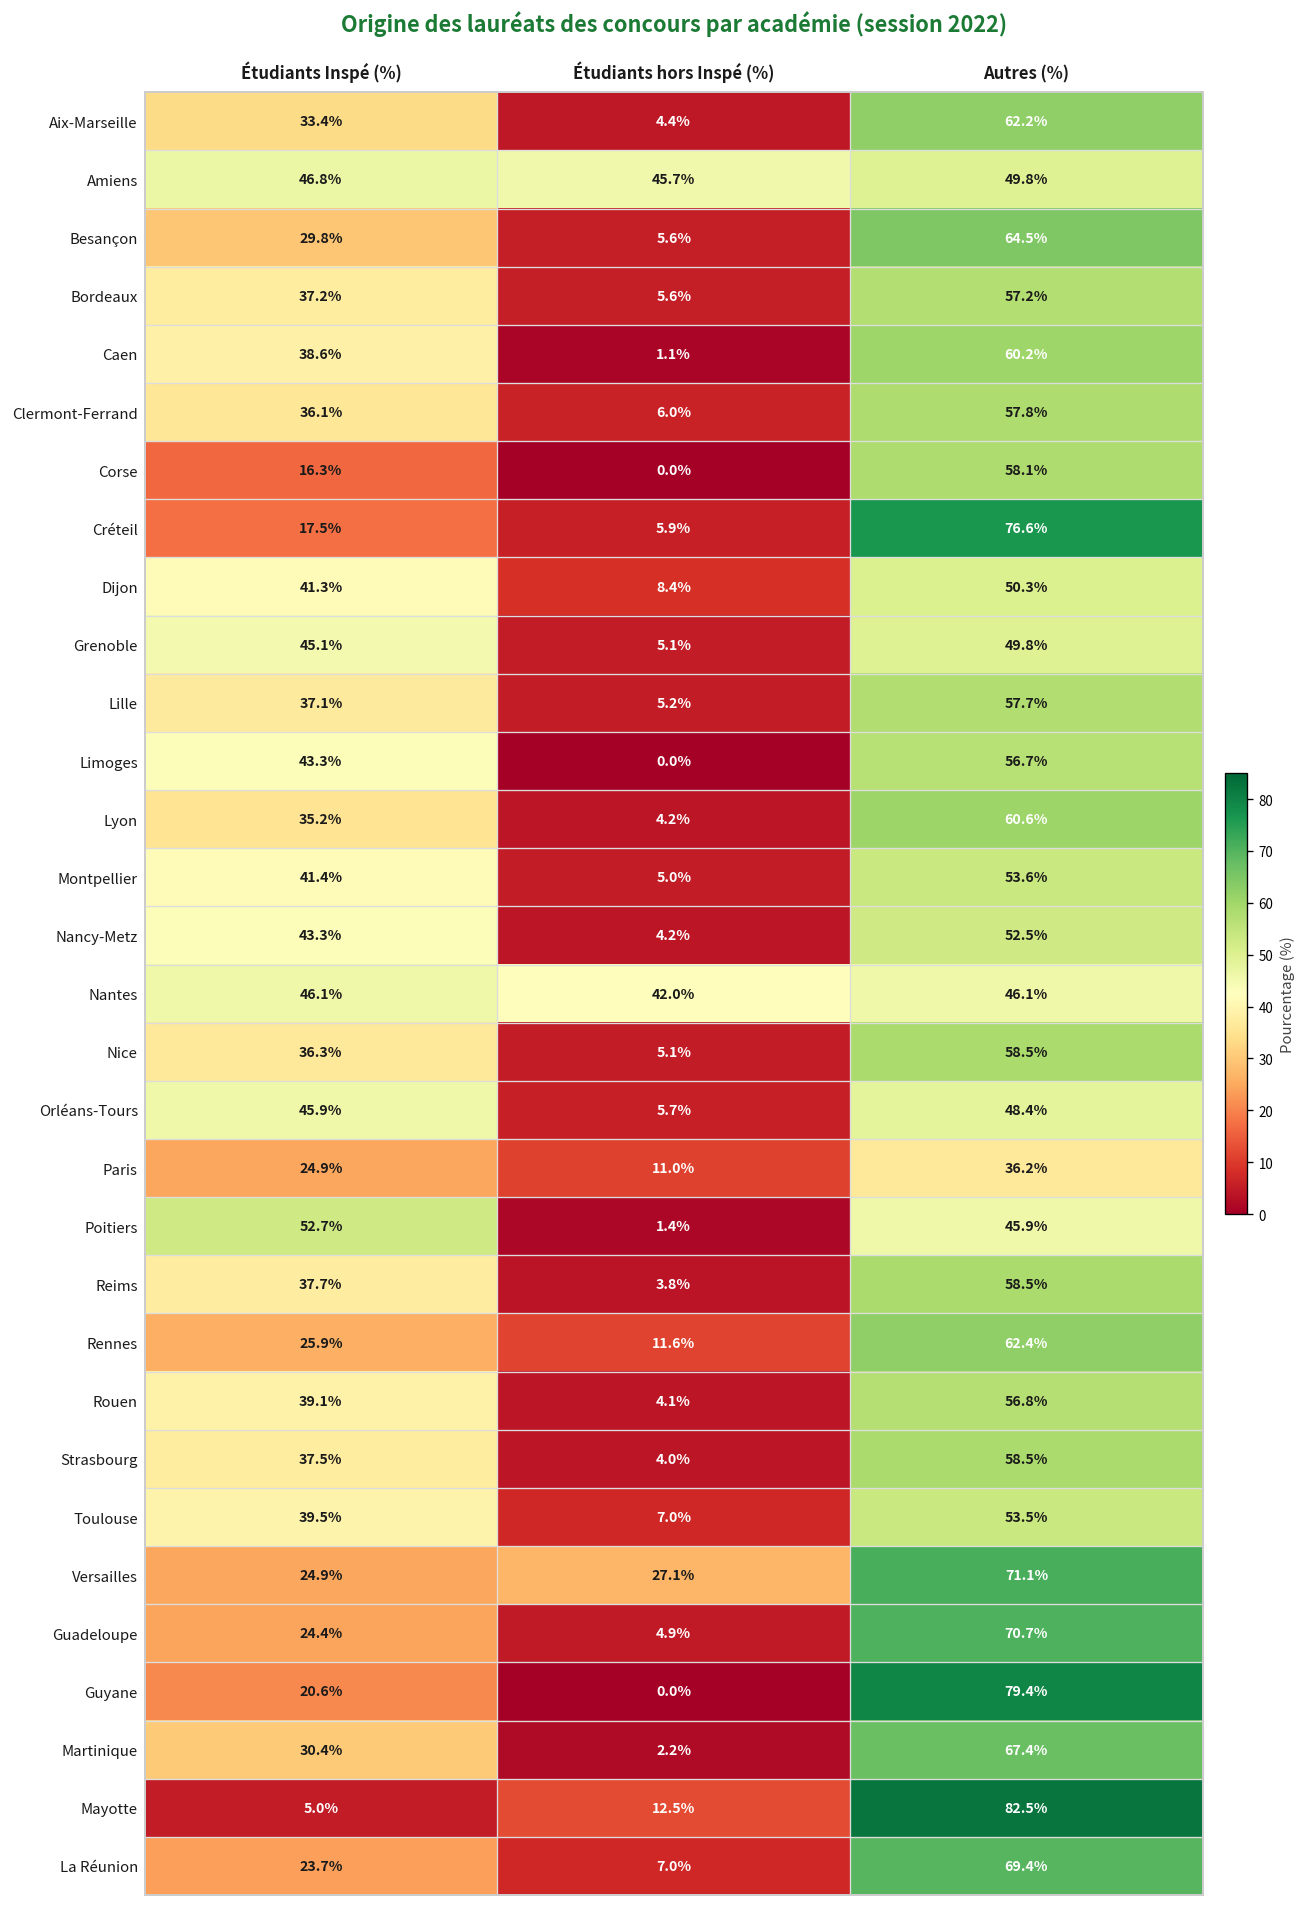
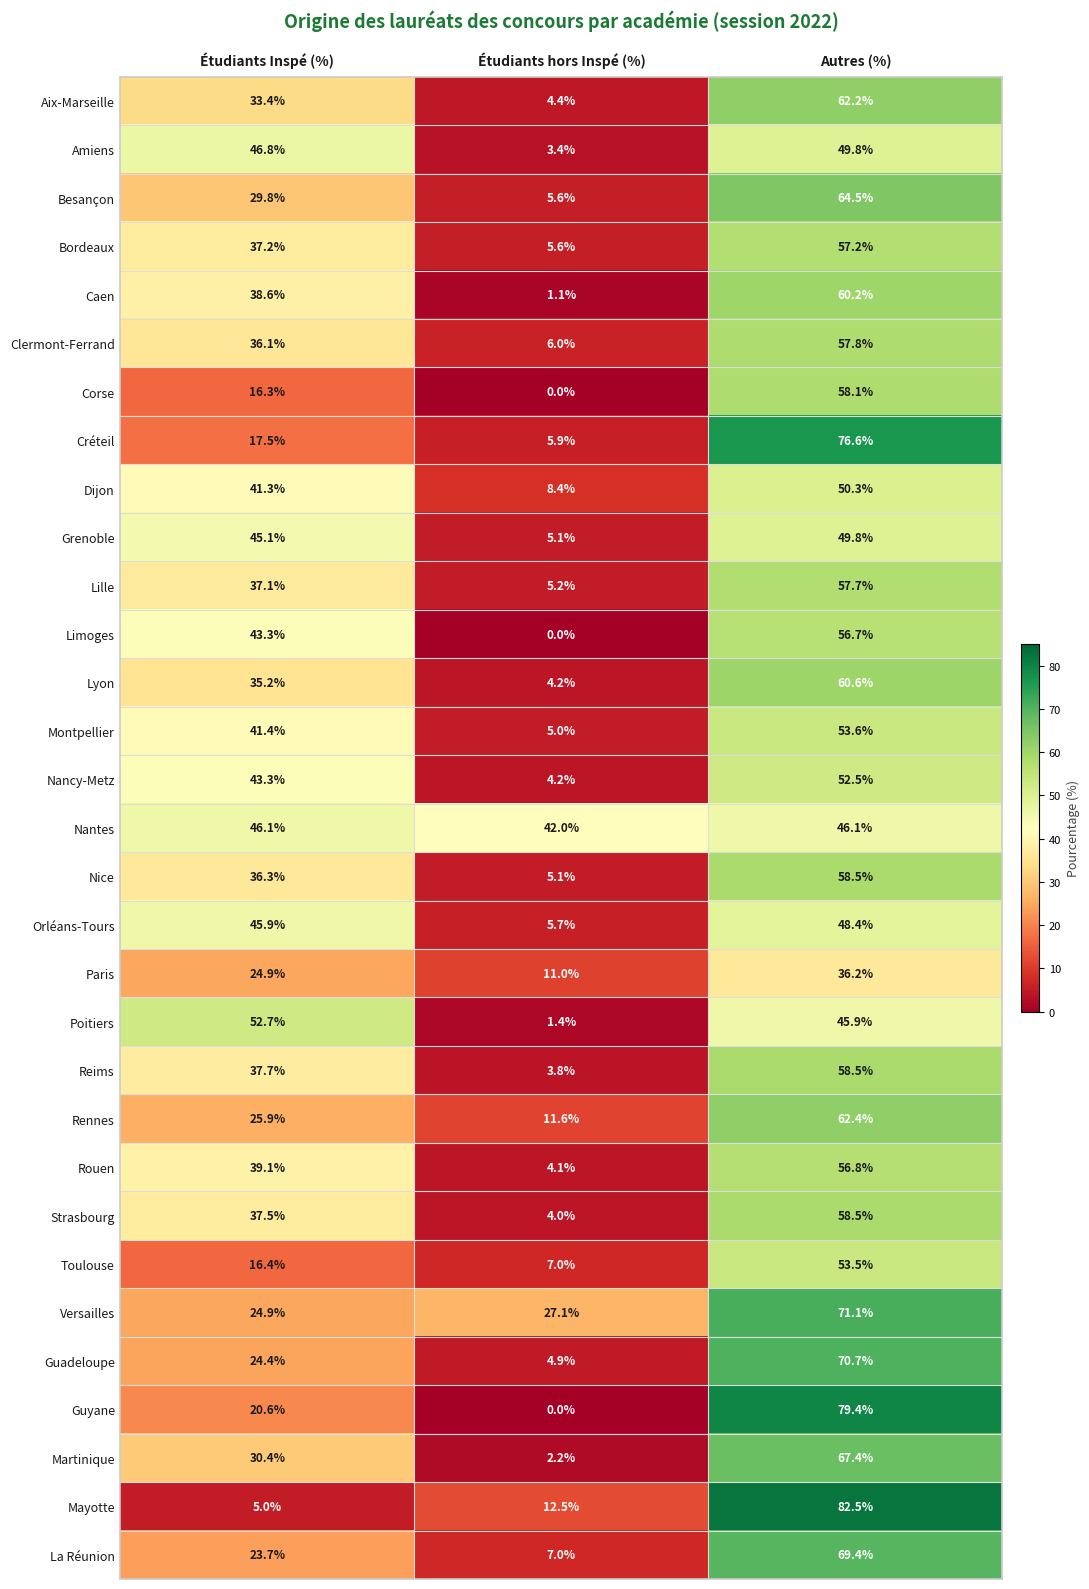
  {
    "Aix-Marseille": {
      "Étudiants Inspé (%)": "33.4%",
      "Étudiants hors Inspé (%)": "4.4%",
      "Autres (%)": "62.2%"
    },
    "Amiens": {
      "Étudiants Inspé (%)": "46.8%",
-     "Étudiants hors Inspé (%)": "45.7%",
+     "Étudiants hors Inspé (%)": "3.4%",
      "Autres (%)": "49.8%"
    },
    "Besançon": {
      "Étudiants Inspé (%)": "29.8%",
      "Étudiants hors Inspé (%)": "5.6%",
      "Autres (%)": "64.5%"
    },
    "Bordeaux": {
      "Étudiants Inspé (%)": "37.2%",
      "Étudiants hors Inspé (%)": "5.6%",
      "Autres (%)": "57.2%"
    },
    "Caen": {
      "Étudiants Inspé (%)": "38.6%",
      "Étudiants hors Inspé (%)": "1.1%",
      "Autres (%)": "60.2%"
    },
    "Clermont-Ferrand": {
      "Étudiants Inspé (%)": "36.1%",
      "Étudiants hors Inspé (%)": "6.0%",
      "Autres (%)": "57.8%"
    },
    "Corse": {
      "Étudiants Inspé (%)": "16.3%",
      "Étudiants hors Inspé (%)": "0.0%",
      "Autres (%)": "58.1%"
    },
    "Créteil": {
      "Étudiants Inspé (%)": "17.5%",
      "Étudiants hors Inspé (%)": "5.9%",
      "Autres (%)": "76.6%"
    },
    "Dijon": {
      "Étudiants Inspé (%)": "41.3%",
      "Étudiants hors Inspé (%)": "8.4%",
      "Autres (%)": "50.3%"
    },
    "Grenoble": {
      "Étudiants Inspé (%)": "45.1%",
      "Étudiants hors Inspé (%)": "5.1%",
      "Autres (%)": "49.8%"
    },
    "Lille": {
      "Étudiants Inspé (%)": "37.1%",
      "Étudiants hors Inspé (%)": "5.2%",
      "Autres (%)": "57.7%"
    },
    "Limoges": {
      "Étudiants Inspé (%)": "43.3%",
      "Étudiants hors Inspé (%)": "0.0%",
      "Autres (%)": "56.7%"
    },
    "Lyon": {
      "Étudiants Inspé (%)": "35.2%",
      "Étudiants hors Inspé (%)": "4.2%",
      "Autres (%)": "60.6%"
    },
    "Montpellier": {
      "Étudiants Inspé (%)": "41.4%",
      "Étudiants hors Inspé (%)": "5.0%",
      "Autres (%)": "53.6%"
    },
    "Nancy-Metz": {
      "Étudiants Inspé (%)": "43.3%",
      "Étudiants hors Inspé (%)": "4.2%",
      "Autres (%)": "52.5%"
    },
    "Nantes": {
      "Étudiants Inspé (%)": "46.1%",
      "Étudiants hors Inspé (%)": "42.0%",
      "Autres (%)": "46.1%"
    },
    "Nice": {
      "Étudiants Inspé (%)": "36.3%",
      "Étudiants hors Inspé (%)": "5.1%",
      "Autres (%)": "58.5%"
    },
    "Orléans-Tours": {
      "Étudiants Inspé (%)": "45.9%",
      "Étudiants hors Inspé (%)": "5.7%",
      "Autres (%)": "48.4%"
    },
    "Paris": {
      "Étudiants Inspé (%)": "24.9%",
      "Étudiants hors Inspé (%)": "11.0%",
      "Autres (%)": "36.2%"
    },
    "Poitiers": {
      "Étudiants Inspé (%)": "52.7%",
      "Étudiants hors Inspé (%)": "1.4%",
      "Autres (%)": "45.9%"
    },
    "Reims": {
      "Étudiants Inspé (%)": "37.7%",
      "Étudiants hors Inspé (%)": "3.8%",
      "Autres (%)": "58.5%"
    },
    "Rennes": {
      "Étudiants Inspé (%)": "25.9%",
      "Étudiants hors Inspé (%)": "11.6%",
      "Autres (%)": "62.4%"
    },
    "Rouen": {
      "Étudiants Inspé (%)": "39.1%",
      "Étudiants hors Inspé (%)": "4.1%",
      "Autres (%)": "56.8%"
    },
    "Strasbourg": {
      "Étudiants Inspé (%)": "37.5%",
      "Étudiants hors Inspé (%)": "4.0%",
      "Autres (%)": "58.5%"
    },
    "Toulouse": {
-     "Étudiants Inspé (%)": "39.5%",
+     "Étudiants Inspé (%)": "16.4%",
      "Étudiants hors Inspé (%)": "7.0%",
      "Autres (%)": "53.5%"
    },
    "Versailles": {
      "Étudiants Inspé (%)": "24.9%",
      "Étudiants hors Inspé (%)": "27.1%",
      "Autres (%)": "71.1%"
    },
    "Guadeloupe": {
      "Étudiants Inspé (%)": "24.4%",
      "Étudiants hors Inspé (%)": "4.9%",
      "Autres (%)": "70.7%"
    },
    "Guyane": {
      "Étudiants Inspé (%)": "20.6%",
      "Étudiants hors Inspé (%)": "0.0%",
      "Autres (%)": "79.4%"
    },
    "Martinique": {
      "Étudiants Inspé (%)": "30.4%",
      "Étudiants hors Inspé (%)": "2.2%",
      "Autres (%)": "67.4%"
    },
    "Mayotte": {
      "Étudiants Inspé (%)": "5.0%",
      "Étudiants hors Inspé (%)": "12.5%",
      "Autres (%)": "82.5%"
    },
    "La Réunion": {
      "Étudiants Inspé (%)": "23.7%",
      "Étudiants hors Inspé (%)": "7.0%",
      "Autres (%)": "69.4%"
    }
  }
